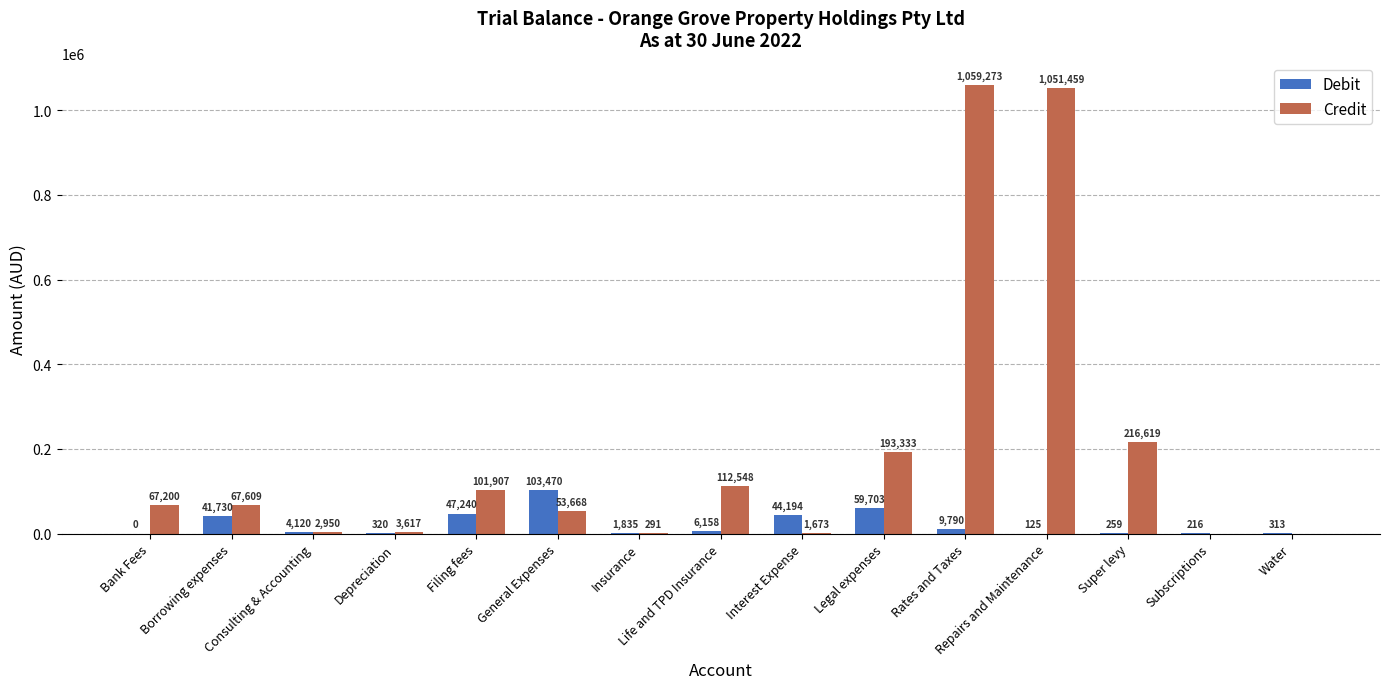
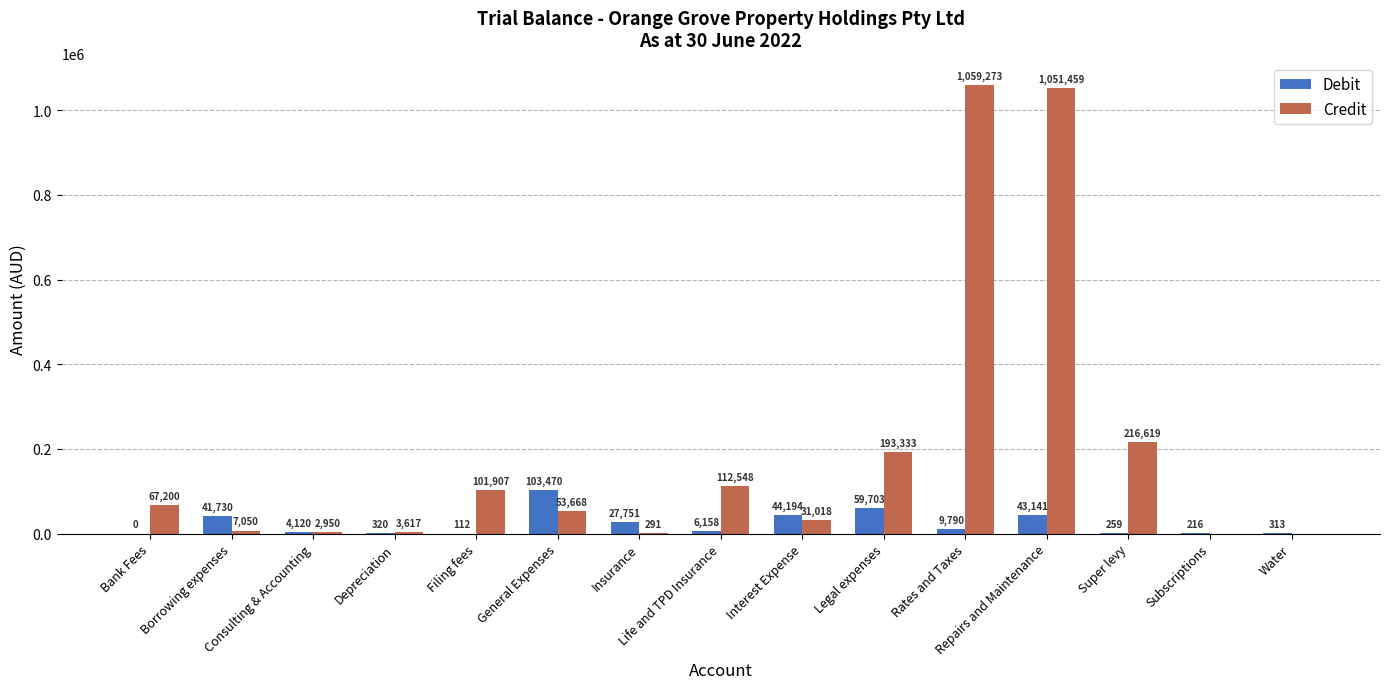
  {
    "Debit": {
      "Bank Fees": "0",
      "Borrowing expenses": "41,730",
      "Consulting & Accounting": "4,120",
      "Depreciation": "320",
-     "Filing fees": "47,240",
+     "Filing fees": "112",
      "General Expenses": "103,470",
-     "Insurance": "1,835",
+     "Insurance": "27,751",
      "Life and TPD Insurance": "6,158",
      "Interest Expense": "44,194",
      "Legal expenses": "59,703",
      "Rates and Taxes": "9,790",
-     "Repairs and Maintenance": "125",
+     "Repairs and Maintenance": "43,141",
      "Super levy": "259",
      "Subscriptions": "216",
      "Water": "313"
    },
    "Credit": {
      "Bank Fees": "67,200",
-     "Borrowing expenses": "67,609",
+     "Borrowing expenses": "7,050",
      "Consulting & Accounting": "2,950",
      "Depreciation": "3,617",
      "Filing fees": "101,907",
      "General Expenses": "53,668",
      "Insurance": "291",
      "Life and TPD Insurance": "112,548",
-     "Interest Expense": "1,673",
+     "Interest Expense": "31,018",
      "Legal expenses": "193,333",
      "Rates and Taxes": "1,059,273",
      "Repairs and Maintenance": "1,051,459",
      "Super levy": "216,619"
    }
  }
